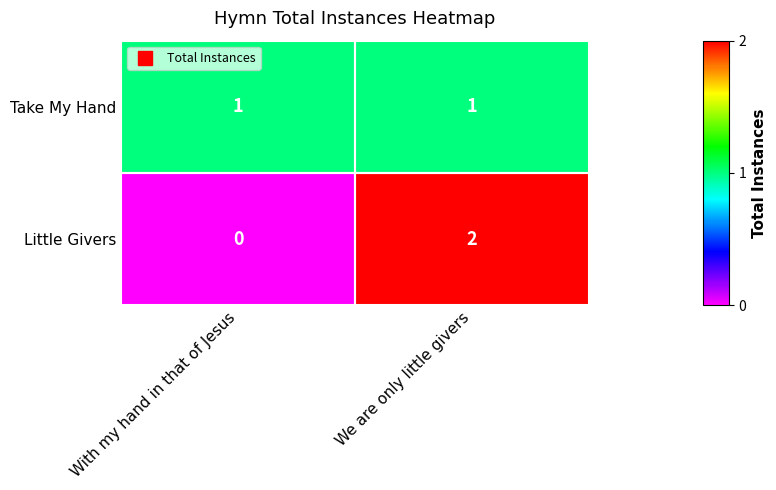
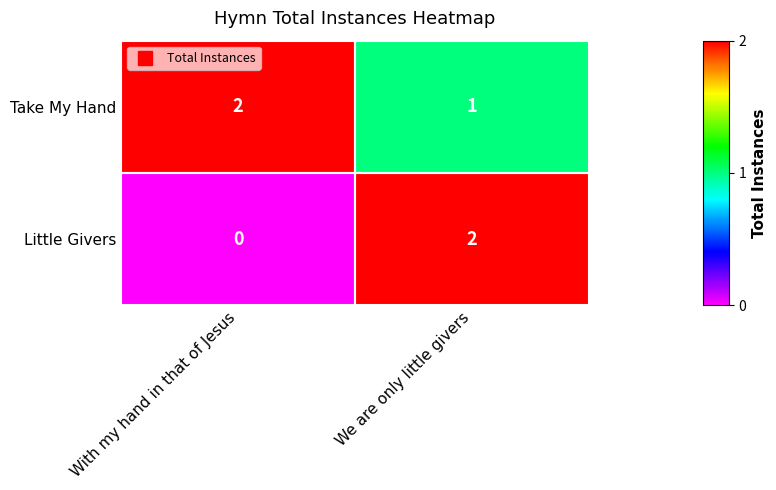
  {
    "Take My Hand": {
-     "With my hand in that of Jesus": 1,
+     "With my hand in that of Jesus": 2,
      "We are only little givers": 1
    },
    "Little Givers": {
      "With my hand in that of Jesus": 0,
      "We are only little givers": 2
    }
  }
